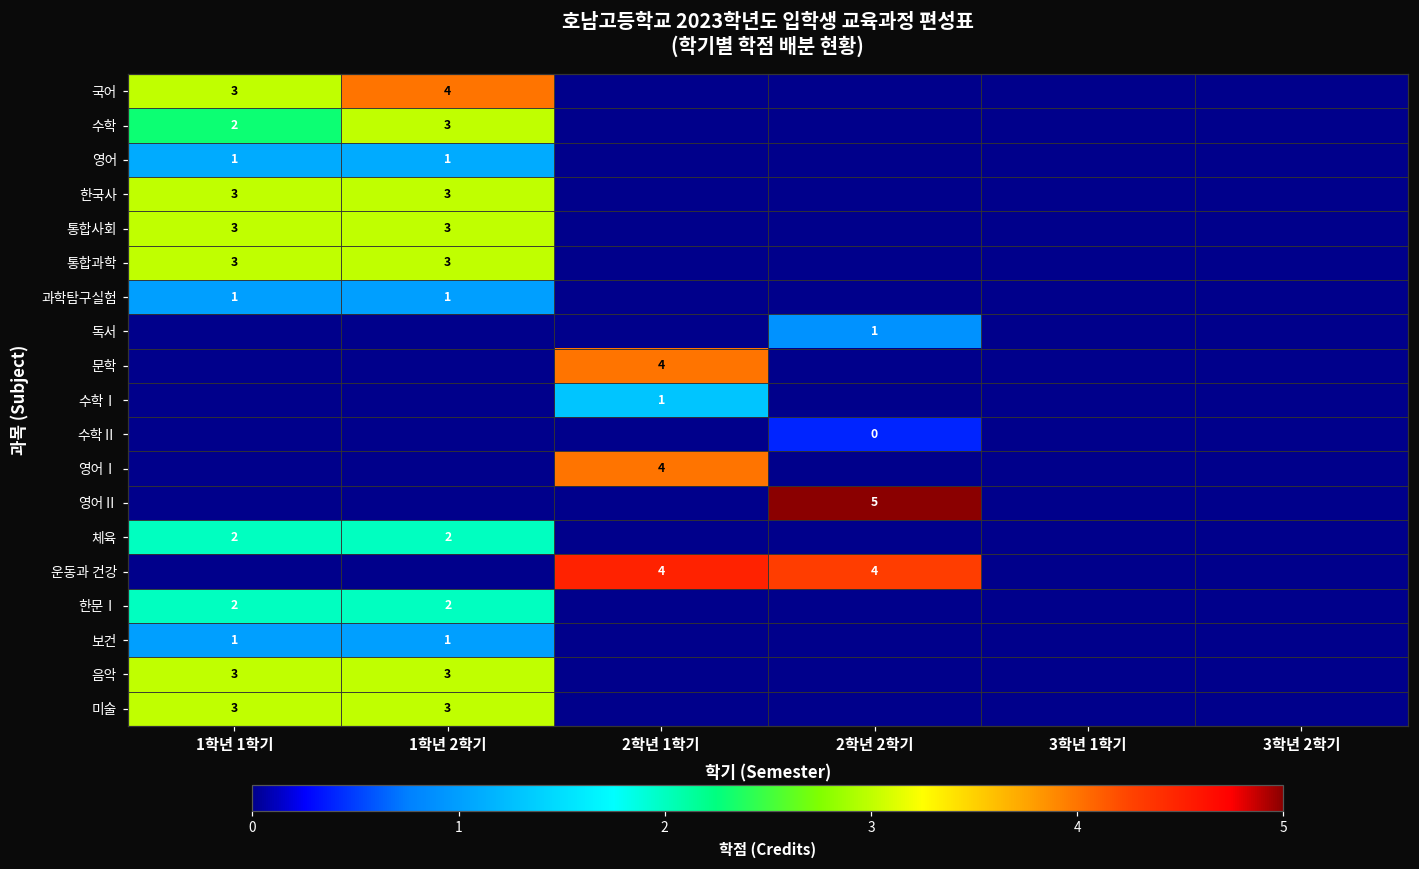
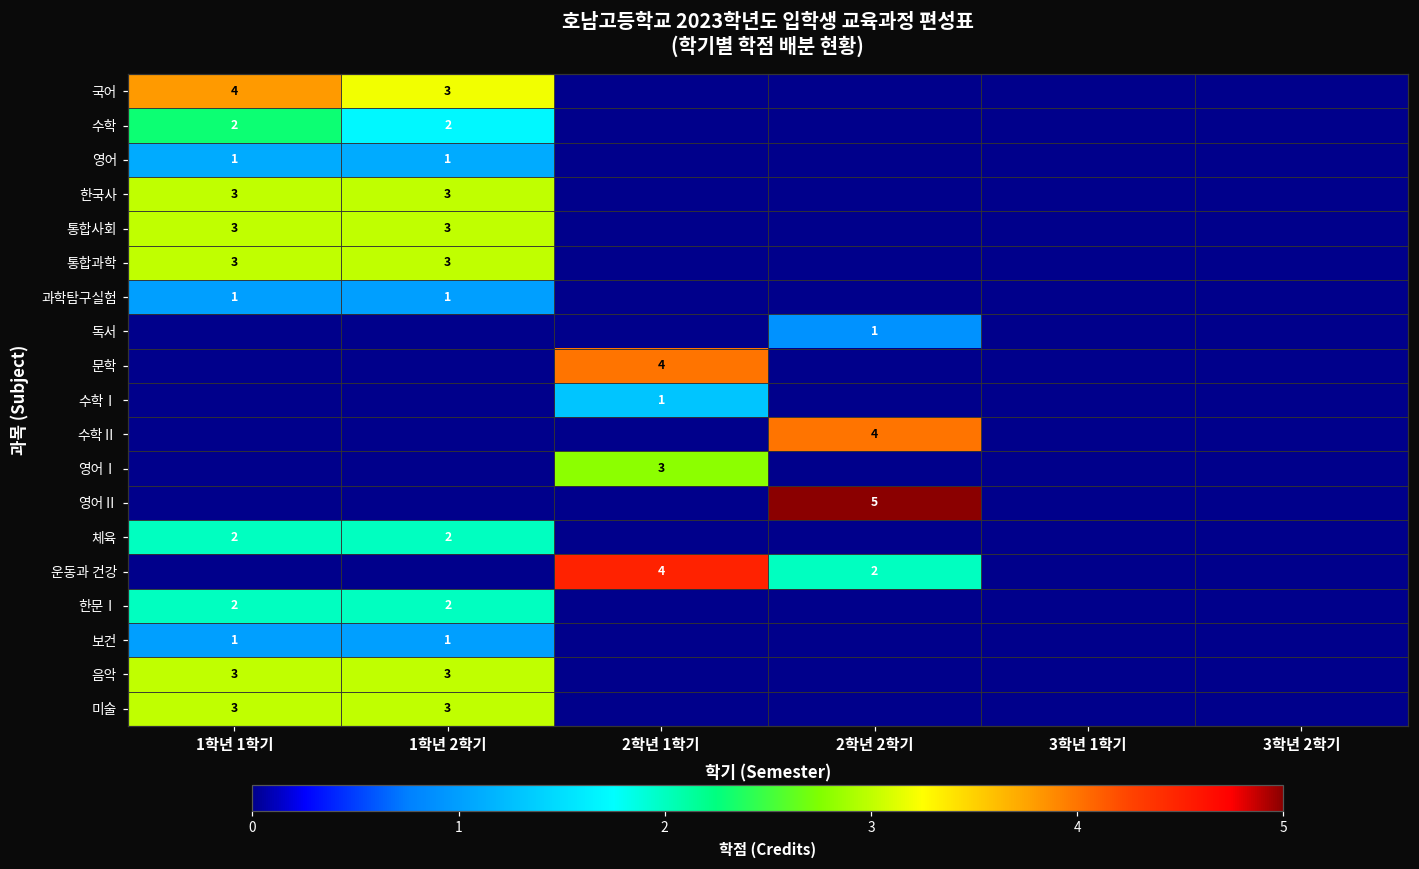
  {
    "국어": {
-     "1학년 1학기": 3,
-     "1학년 2학기": 4
+     "1학년 1학기": 4,
+     "1학년 2학기": 3
    },
    "수학": {
      "1학년 1학기": 2,
-     "1학년 2학기": 3
+     "1학년 2학기": 2
    },
    "영어": {
      "1학년 1학기": 1,
      "1학년 2학기": 1
    },
    "한국사": {
      "1학년 1학기": 3,
      "1학년 2학기": 3
    },
    "통합사회": {
      "1학년 1학기": 3,
      "1학년 2학기": 3
    },
    "통합과학": {
      "1학년 1학기": 3,
      "1학년 2학기": 3
    },
    "과학탐구실험": {
      "1학년 1학기": 1,
      "1학년 2학기": 1
    },
    "독서": {
      "2학년 2학기": 1
    },
    "문학": {
      "2학년 1학기": 4
    },
    "수학Ⅰ": {
      "2학년 1학기": 1
    },
    "수학Ⅱ": {
-     "2학년 2학기": 0
+     "2학년 2학기": 4
    },
    "영어Ⅰ": {
-     "2학년 1학기": 4
+     "2학년 1학기": 3
    },
    "영어Ⅱ": {
      "2학년 2학기": 5
    },
    "체육": {
      "1학년 1학기": 2,
      "1학년 2학기": 2
    },
    "운동과 건강": {
      "2학년 1학기": 4,
-     "2학년 2학기": 4
+     "2학년 2학기": 2
    },
    "한문Ⅰ": {
      "1학년 1학기": 2,
      "1학년 2학기": 2
    },
    "보건": {
      "1학년 1학기": 1,
      "1학년 2학기": 1
    },
    "음악": {
      "1학년 1학기": 3,
      "1학년 2학기": 3
    },
    "미술": {
      "1학년 1학기": 3,
      "1학년 2학기": 3
    }
  }
